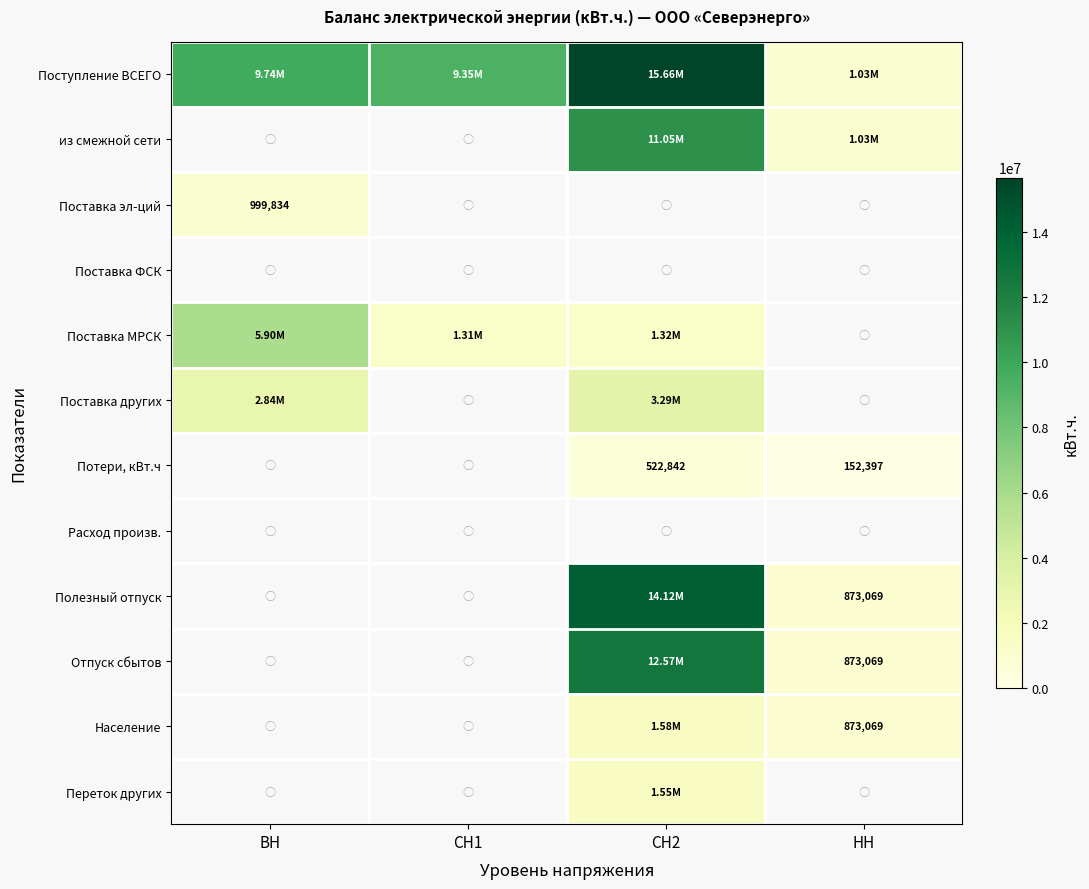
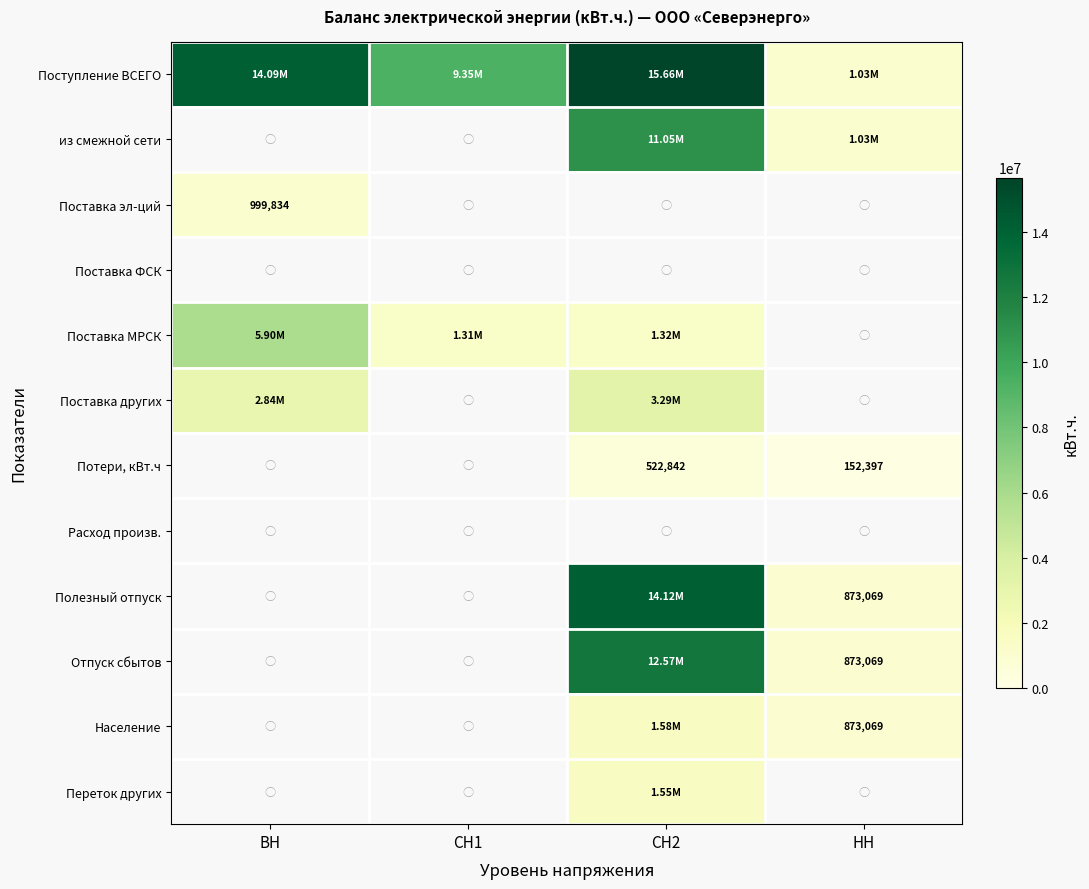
  {
    "Поступление ВСЕГО": {
-     "ВН": "9.74M",
+     "ВН": "14.09M",
      "СН1": "9.35M",
      "СН2": "15.66M",
      "НН": "1.03M"
    },
    "из смежной сети": {
      "СН2": "11.05M",
      "НН": "1.03M"
    },
    "Поставка эл-ций": {
      "ВН": "999,834"
    },
    "Поставка МРСК": {
      "ВН": "5.90M",
      "СН1": "1.31M",
      "СН2": "1.32M"
    },
    "Поставка других": {
      "ВН": "2.84M",
      "СН2": "3.29M"
    },
    "Потери, кВт.ч": {
      "СН2": "522,842",
      "НН": "152,397"
    },
    "Полезный отпуск": {
      "СН2": "14.12M",
      "НН": "873,069"
    },
    "Отпуск сбытов": {
      "СН2": "12.57M",
      "НН": "873,069"
    },
    "Население": {
      "СН2": "1.58M",
      "НН": "873,069"
    },
    "Переток других": {
      "СН2": "1.55M"
    }
  }
